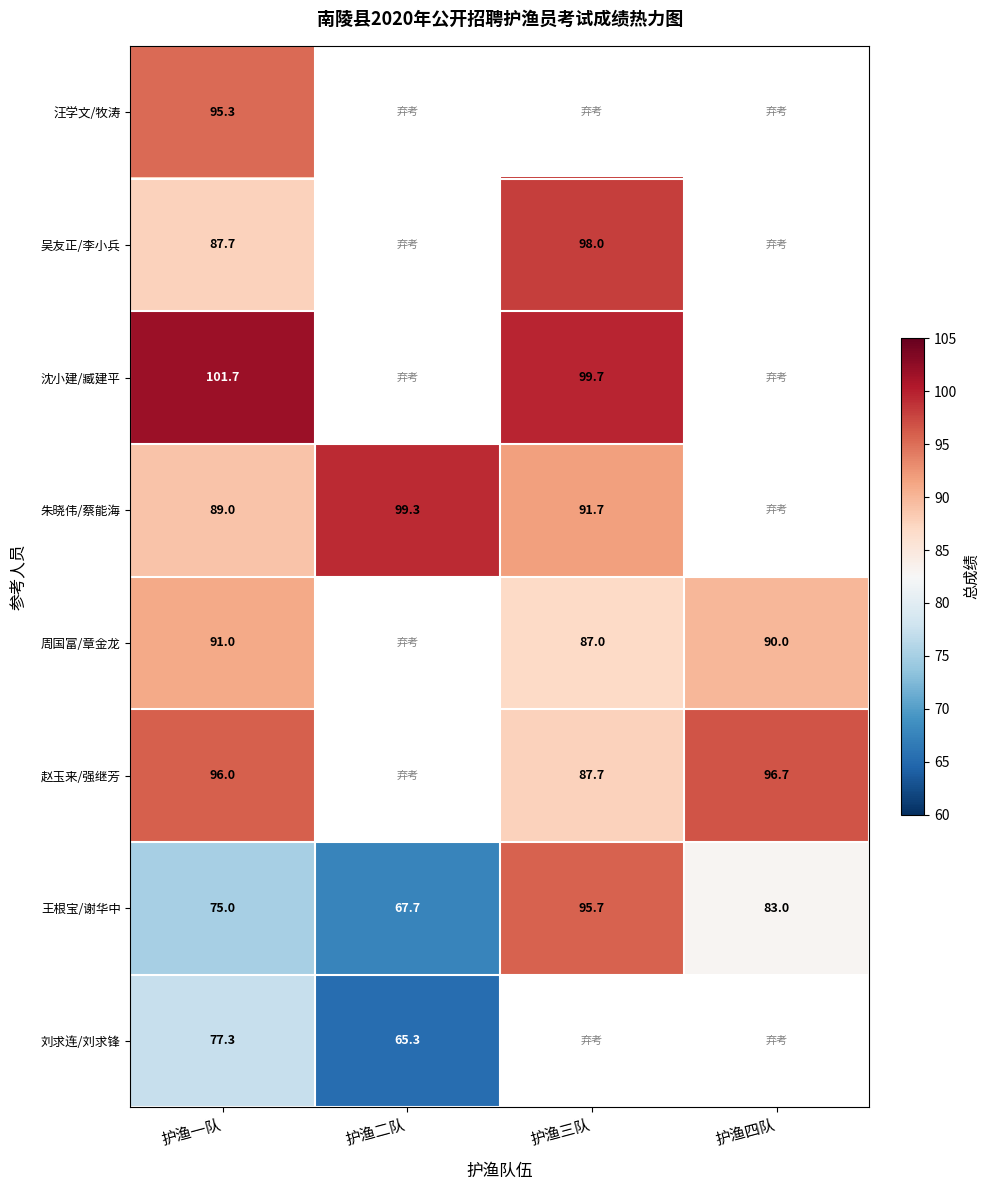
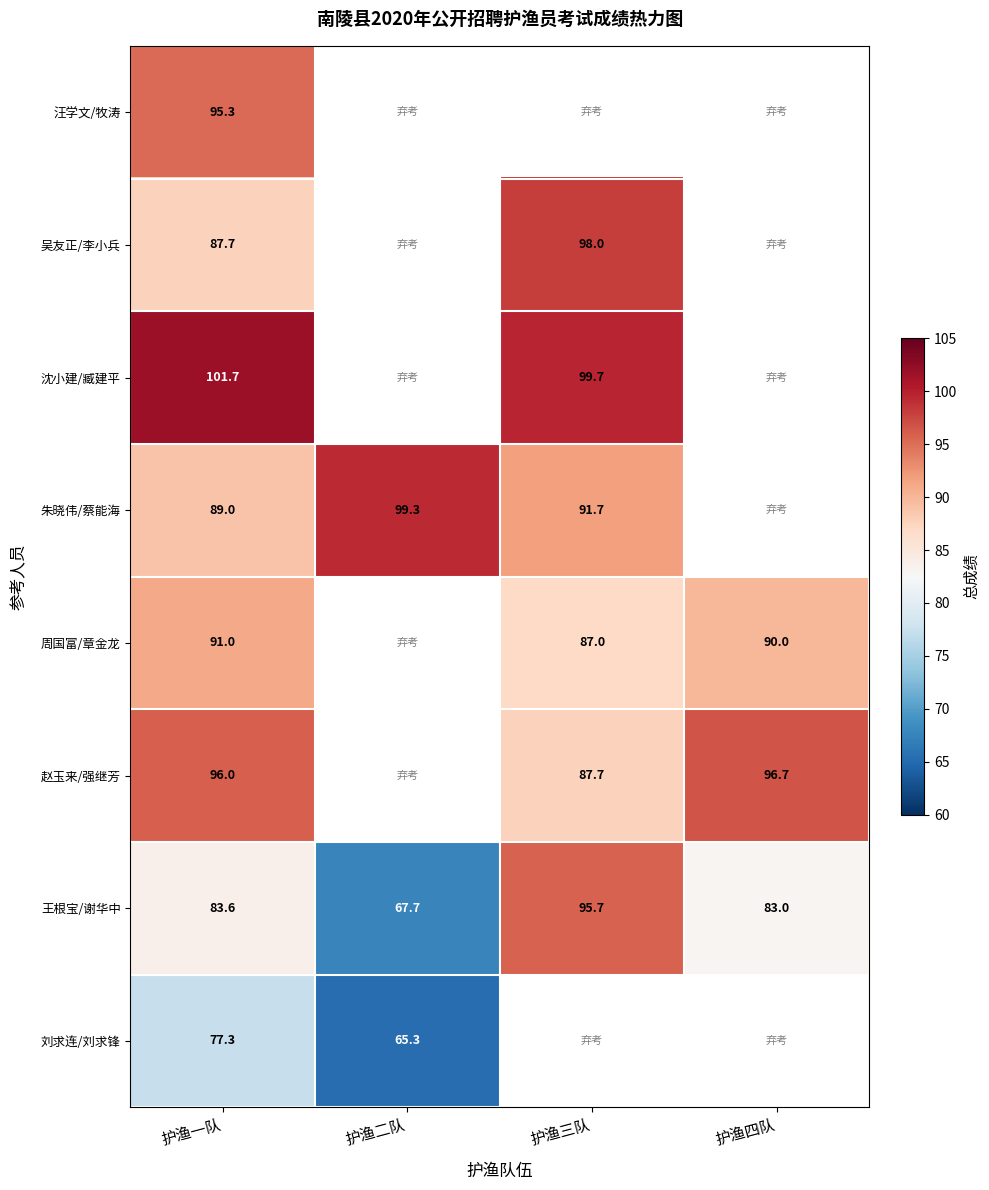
  {
    "汪学文/牧涛": {
      "护渔一队": 95.3
    },
    "吴友正/李小兵": {
      "护渔一队": 87.7,
      "护渔三队": 98.0
    },
    "沈小建/臧建平": {
      "护渔一队": 101.7,
      "护渔三队": 99.7
    },
    "朱晓伟/蔡能海": {
      "护渔一队": 89.0,
      "护渔二队": 99.3,
      "护渔三队": 91.7
    },
    "周国富/章金龙": {
      "护渔一队": 91.0,
      "护渔三队": 87.0,
      "护渔四队": 90.0
    },
    "赵玉来/强继芳": {
      "护渔一队": 96.0,
      "护渔三队": 87.7,
      "护渔四队": 96.7
    },
    "王根宝/谢华中": {
-     "护渔一队": 75.0,
+     "护渔一队": 83.6,
      "护渔二队": 67.7,
      "护渔三队": 95.7,
      "护渔四队": 83.0
    },
    "刘求连/刘求锋": {
      "护渔一队": 77.3,
      "护渔二队": 65.3
    }
  }
